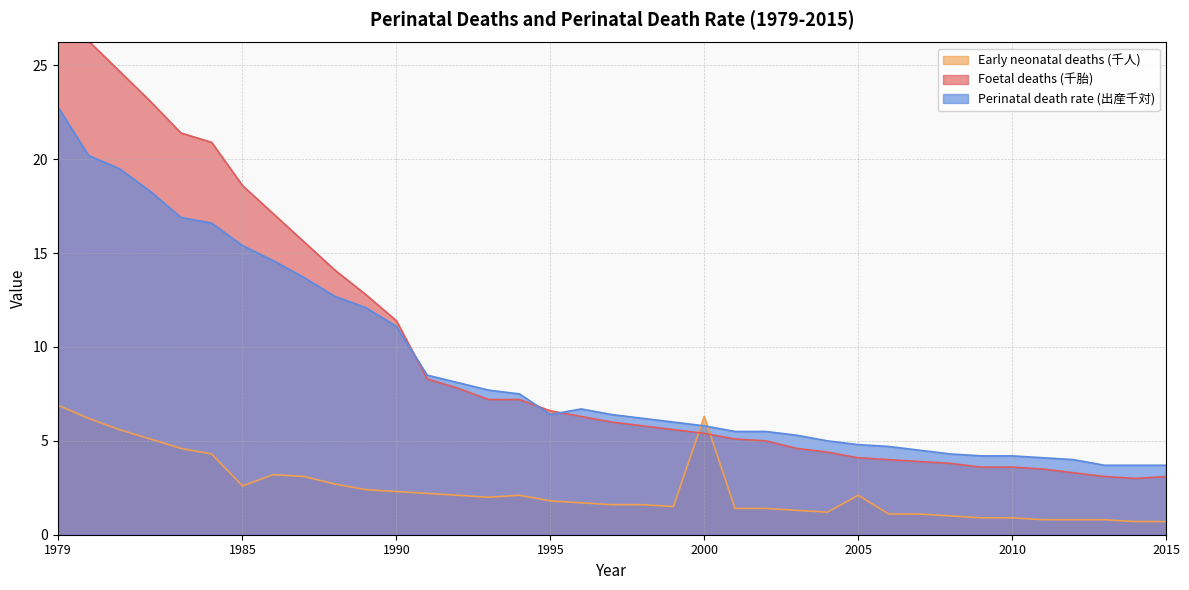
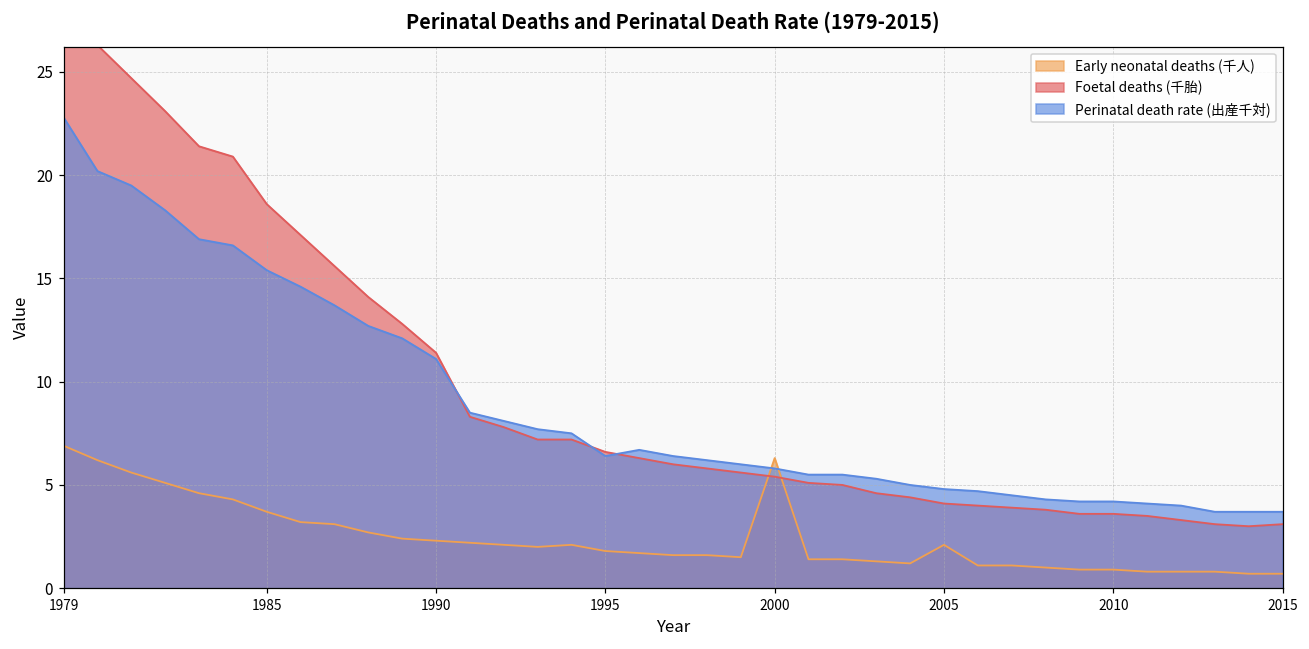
  {
    "Early neonatal deaths (千人)": {
      "1979": 6.9,
-     "1985": 2.6,
+     "1985": 3.7,
      "1990": 2.3,
      "1995": 1.8,
      "2000": 6.3,
      "2005": 2.1,
      "2010": 0.9,
      "2015": 0.7
    },
    "Foetal deaths (千胎)": {
      "1985": 18.6,
      "1990": 11.4,
      "1995": 6.6,
      "2000": 5.4,
      "2005": 4.1,
      "2010": 3.6,
      "2015": 3.1
    },
    "Perinatal death rate (出産千対)": {
      "1979": 22.8,
      "1985": 15.4,
      "1990": 11.1,
      "1995": 6.4,
      "2000": 5.8,
      "2005": 4.8,
      "2010": 4.2,
      "2015": 3.7
    }
  }
